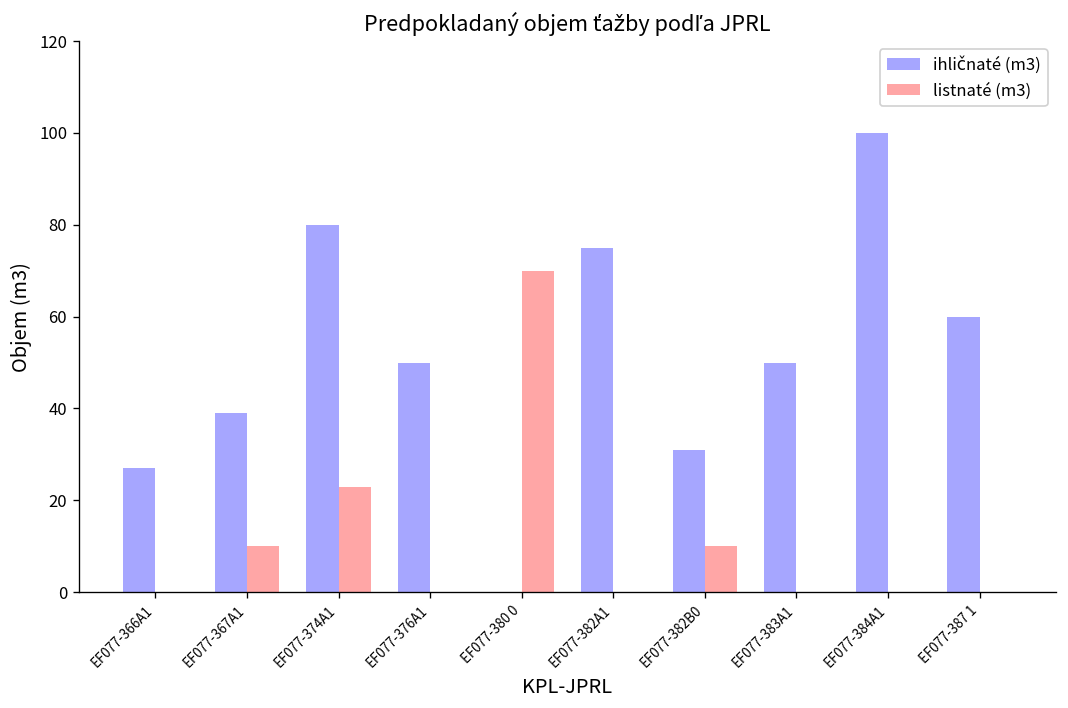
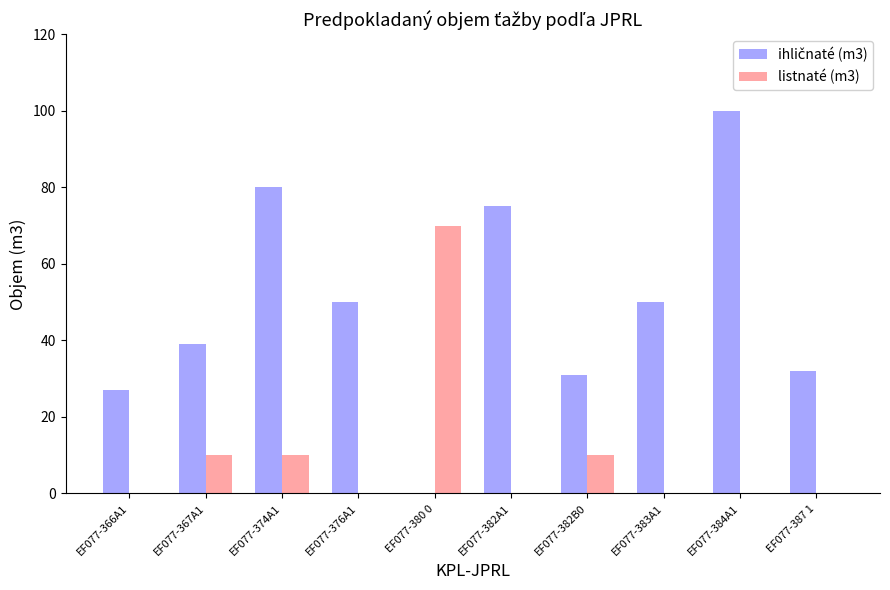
  {
    "ihličnaté (m3)": {
      "EF077-366A1": 27,
      "EF077-367A1": 39,
      "EF077-374A1": 80,
      "EF077-376A1": 50,
      "EF077-380 0": 0,
      "EF077-382A1": 75,
      "EF077-382B0": 31,
      "EF077-383A1": 50,
      "EF077-384A1": 100,
-     "EF077-387 1": 60
+     "EF077-387 1": 32
    },
    "listnaté (m3)": {
      "EF077-366A1": 0,
      "EF077-367A1": 10,
-     "EF077-374A1": 23,
+     "EF077-374A1": 10,
      "EF077-376A1": 0,
      "EF077-380 0": 70,
      "EF077-382A1": 0,
      "EF077-382B0": 10,
      "EF077-383A1": 0,
      "EF077-384A1": 0,
      "EF077-387 1": 0
    }
  }
